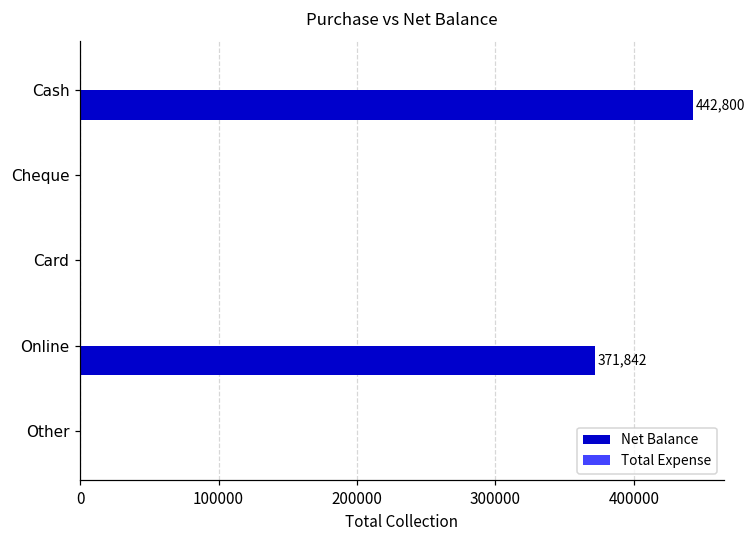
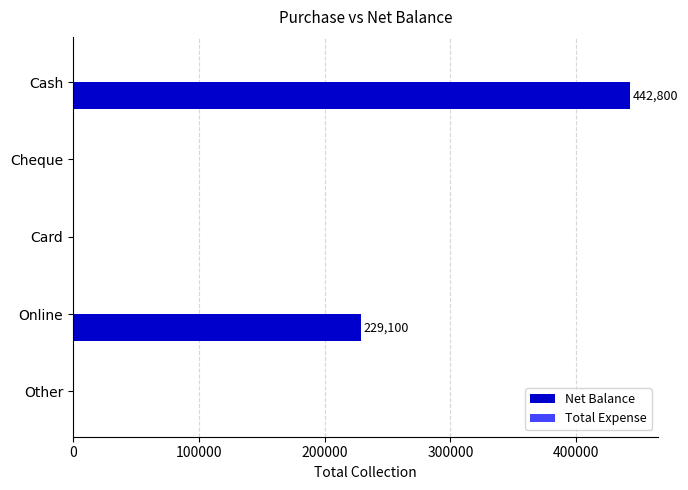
  {
    "Net Balance": {
      "Cash": "442,800",
-     "Online": "371,842"
+     "Online": "229,100"
    },
    "Total Expense": {
      "Cash": "0",
      "Cheque": "0",
      "Card": "0",
      "Online": "0",
      "Other": "0"
    }
  }
